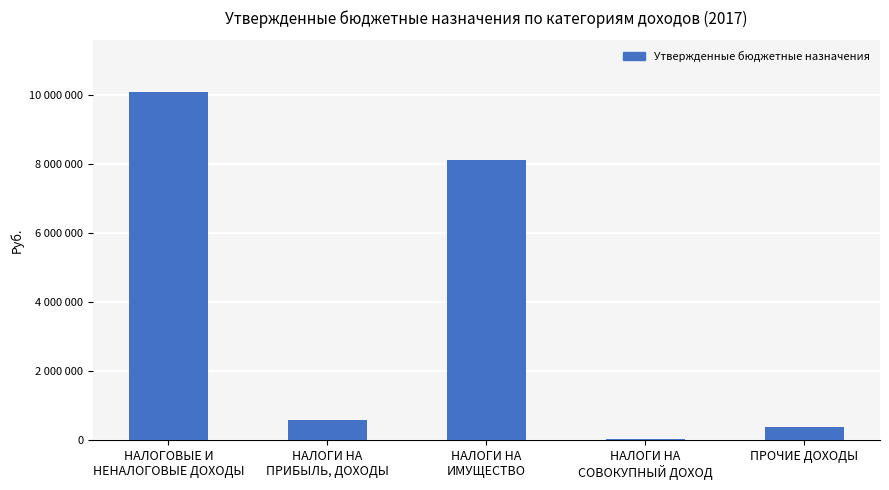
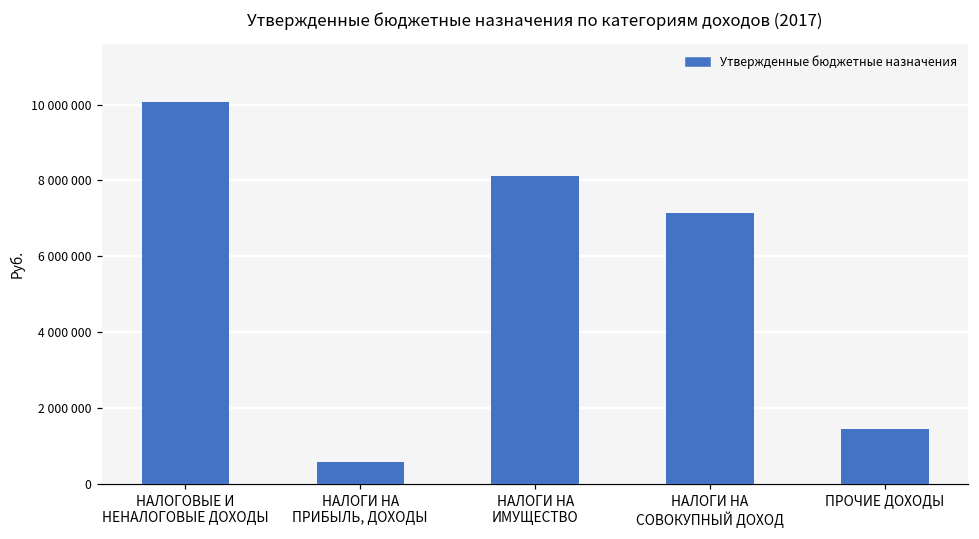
  {
    "НАЛОГОВЫЕ И НЕНАЛОГОВЫЕ ДОХОДЫ": 10100000,
    "НАЛОГИ НА ПРИБЫЛЬ, ДОХОДЫ": 600000,
    "НАЛОГИ НА ИМУЩЕСТВО": 8100000,
-   "НАЛОГИ НА СОВОКУПНЫЙ ДОХОД": 0,
-   "ПРОЧИЕ ДОХОДЫ": 400000
+   "НАЛОГИ НА СОВОКУПНЫЙ ДОХОД": 7100000,
+   "ПРОЧИЕ ДОХОДЫ": 1400000
  }
